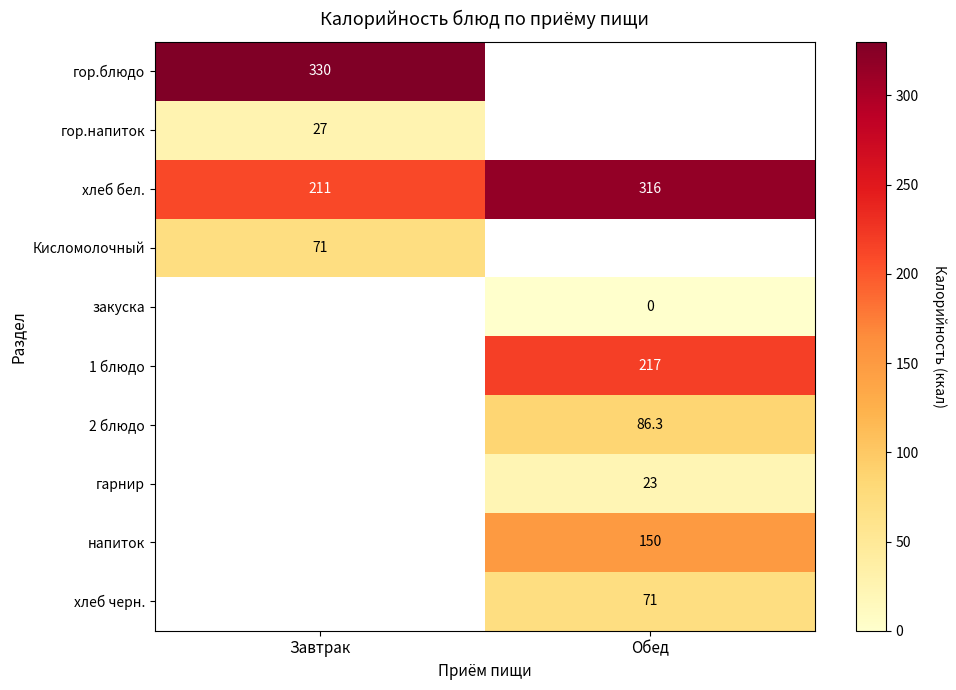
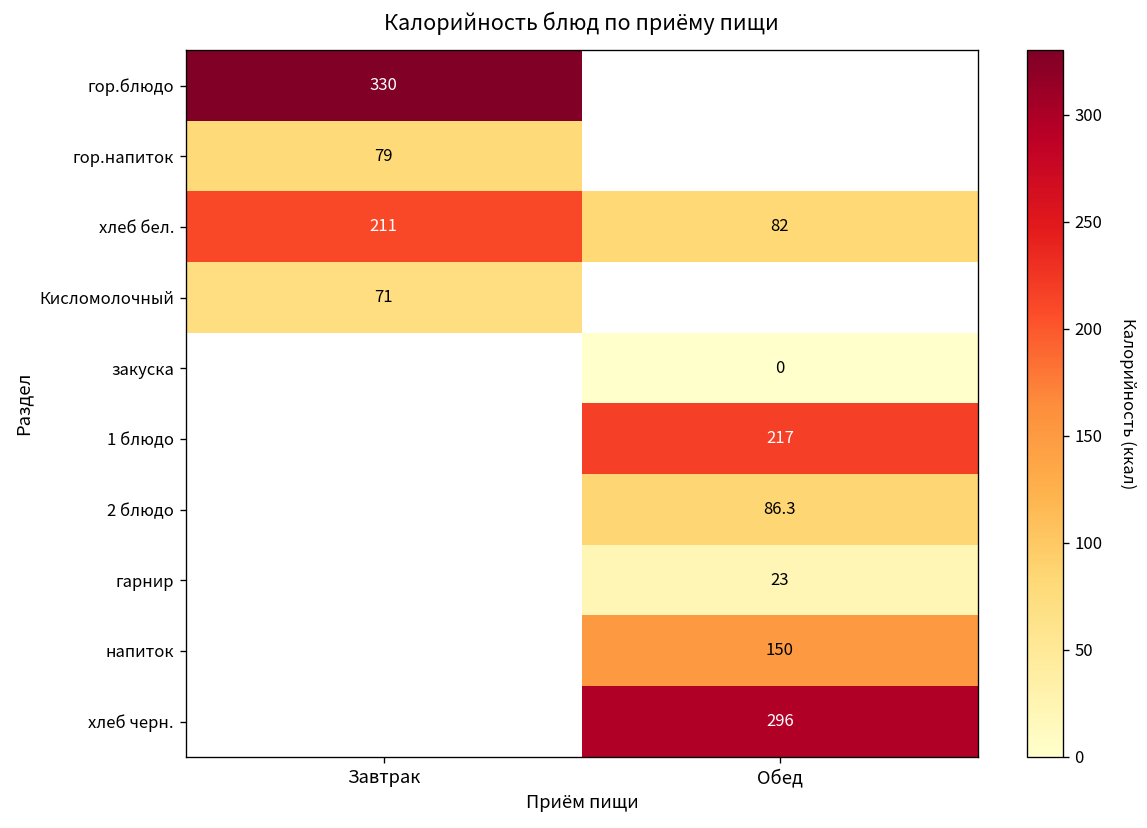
  {
    "гор.блюдо": {
      "Завтрак": 330
    },
    "гор.напиток": {
-     "Завтрак": 27
+     "Завтрак": 79
    },
    "хлеб бел.": {
      "Завтрак": 211,
-     "Обед": 316
+     "Обед": 82
    },
    "Кисломолочный": {
      "Завтрак": 71
    },
    "закуска": {
      "Обед": 0
    },
    "1 блюдо": {
      "Обед": 217
    },
    "2 блюдо": {
      "Обед": 86.3
    },
    "гарнир": {
      "Обед": 23
    },
    "напиток": {
      "Обед": 150
    },
    "хлеб черн.": {
-     "Обед": 71
+     "Обед": 296
    }
  }
